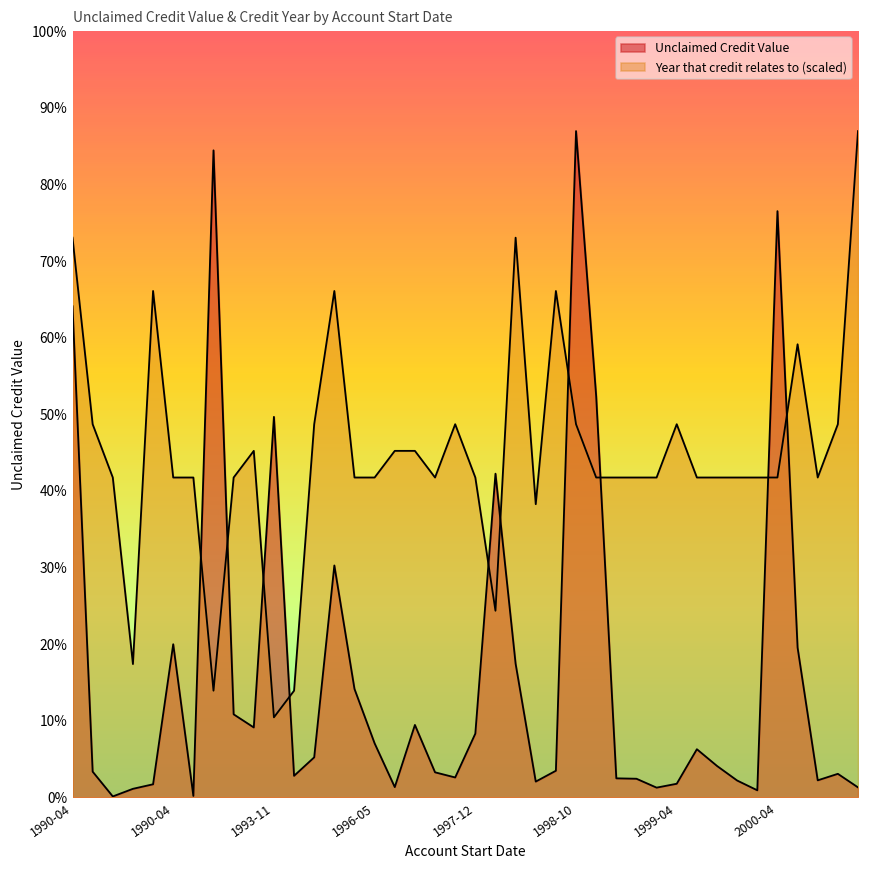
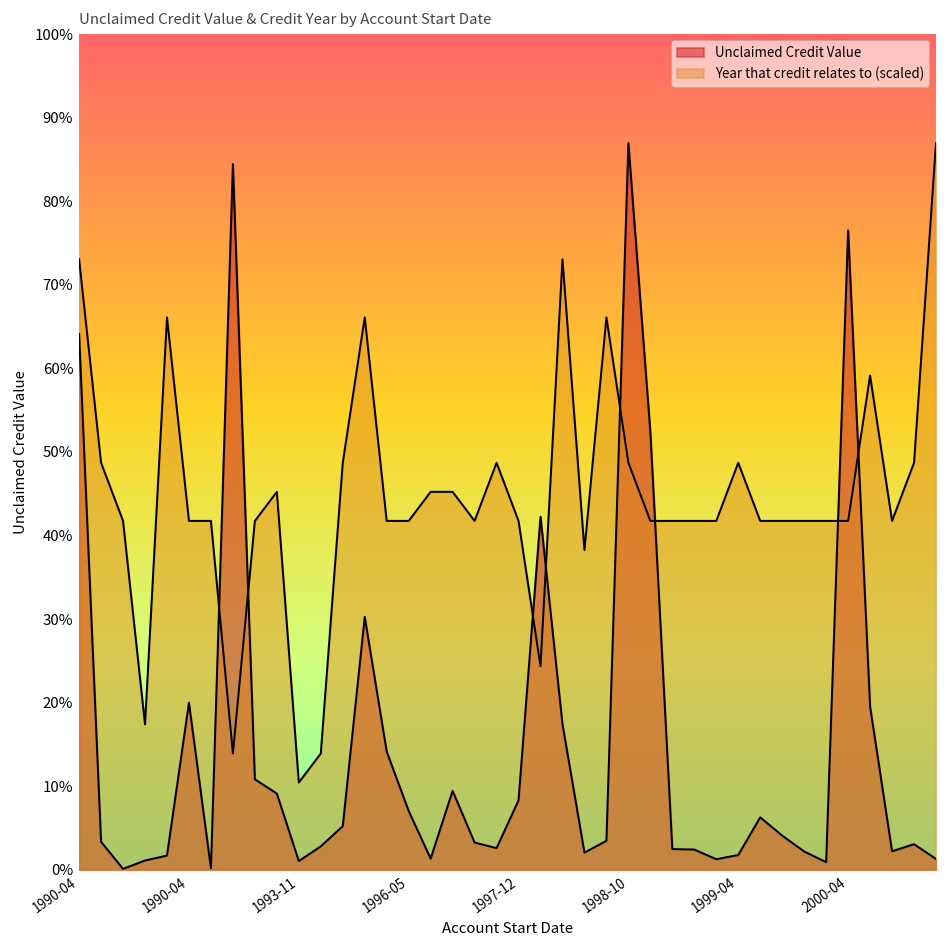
  {
    "Unclaimed Credit Value": {
-     "1993-11": "50%",
+     "1993-11": "1%",
      "1996-05": "7%",
      "1997-12": "8%",
      "1998-10": "87%",
      "1999-04": "2%",
      "2000-04": "77%"
    },
    "Year that credit relates to (scaled)": {
      "1993-11": "10%",
      "1996-05": "42%",
      "1997-12": "42%",
      "1998-10": "49%",
      "1999-04": "49%",
      "2000-04": "42%"
    }
  }
